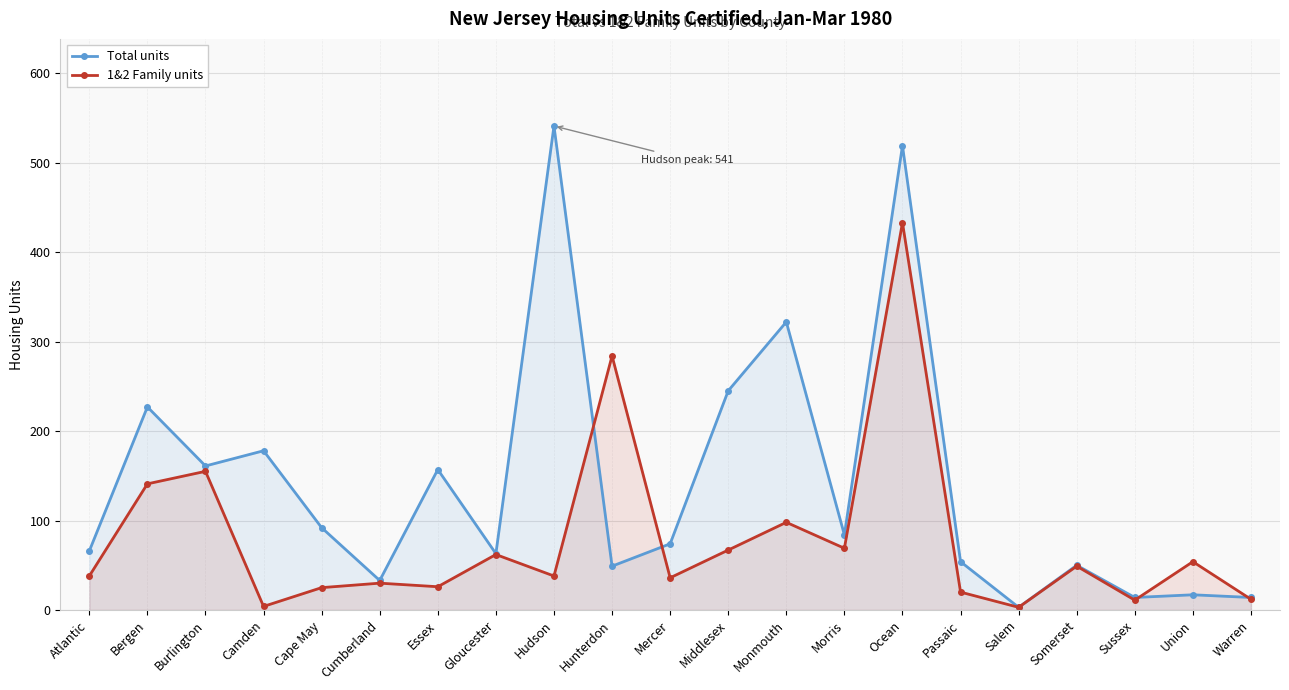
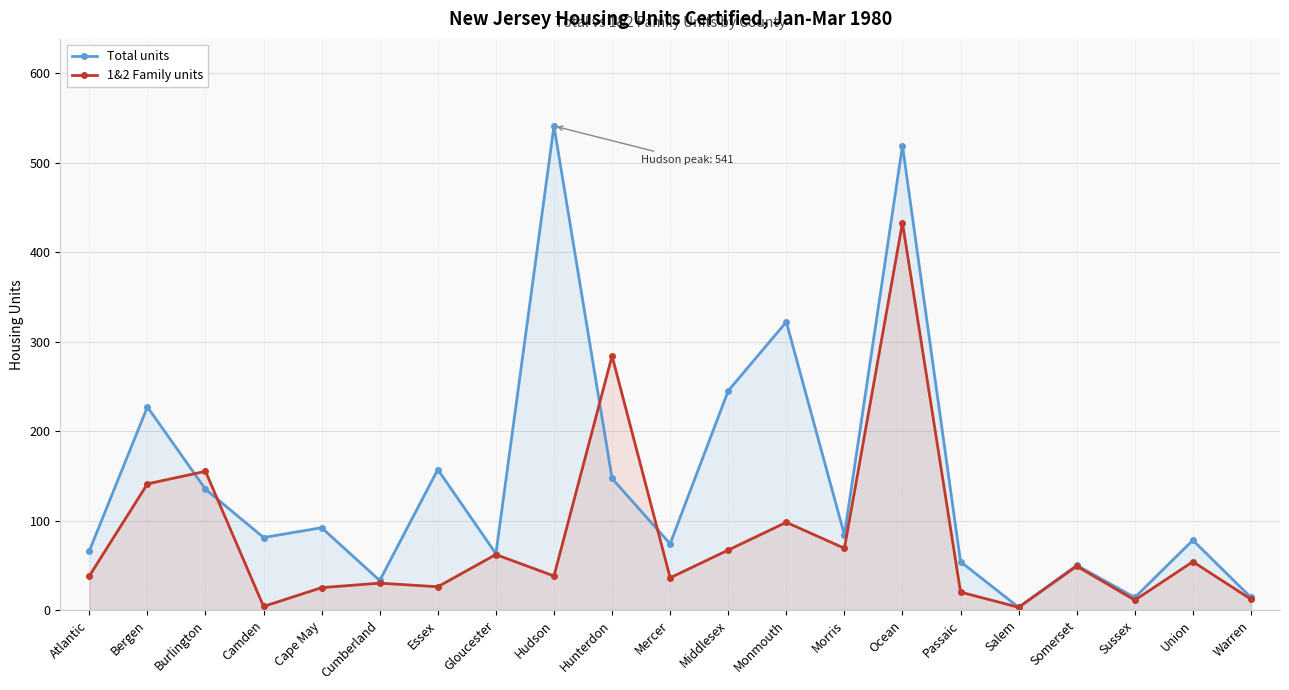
  {
    "Total units": {
      "Atlantic": 70,
      "Bergen": 230,
-     "Burlington": 160,
-     "Camden": 180,
+     "Burlington": 140,
+     "Camden": 80,
      "Cape May": 90,
      "Cumberland": 30,
      "Essex": 160,
-     "Hunterdon": 50,
+     "Hunterdon": 150,
      "Mercer": 70,
      "Middlesex": 250,
      "Monmouth": 320,
      "Morris": 80,
      "Ocean": 520,
      "Passaic": 50,
      "Sussex": 10,
-     "Union": 20
+     "Union": 80
    },
    "1&2 Family units": {
      "Atlantic": 40,
      "Bergen": 140,
      "Burlington": 160,
      "Camden": 0,
      "Cape May": 30,
      "Cumberland": 30,
      "Essex": 30,
      "Hudson": 40,
      "Hunterdon": 280,
      "Mercer": 40,
      "Middlesex": 70,
      "Monmouth": 100,
      "Morris": 70,
      "Ocean": 430,
      "Passaic": 20,
      "Sussex": 10,
      "Union": 50
    }
  }
